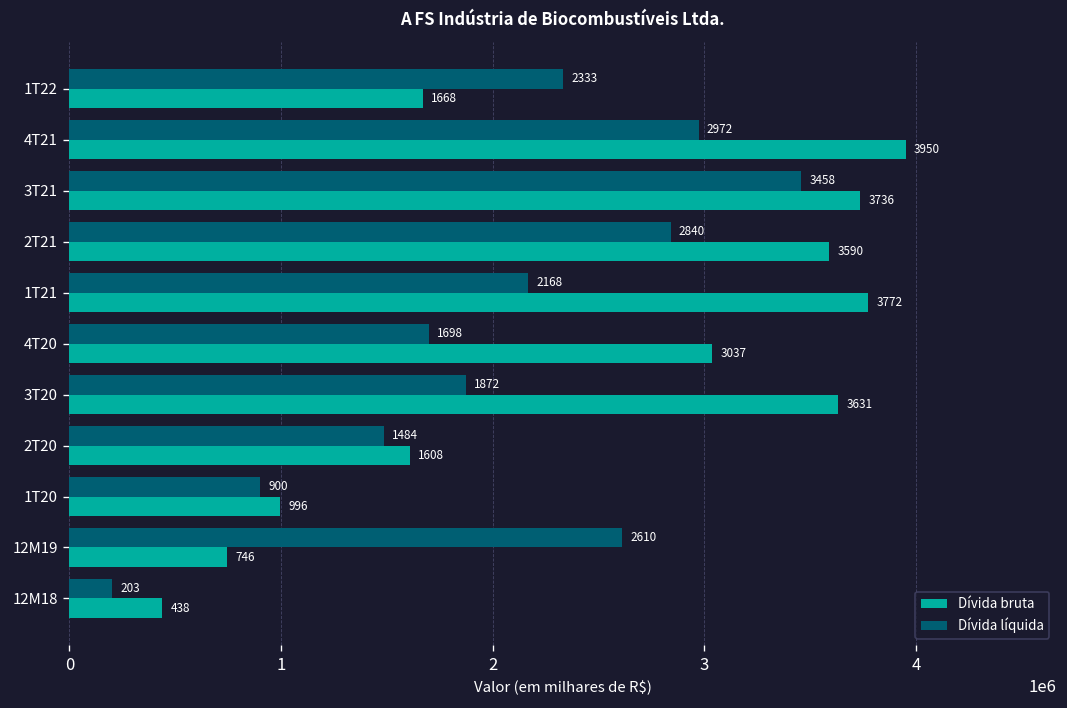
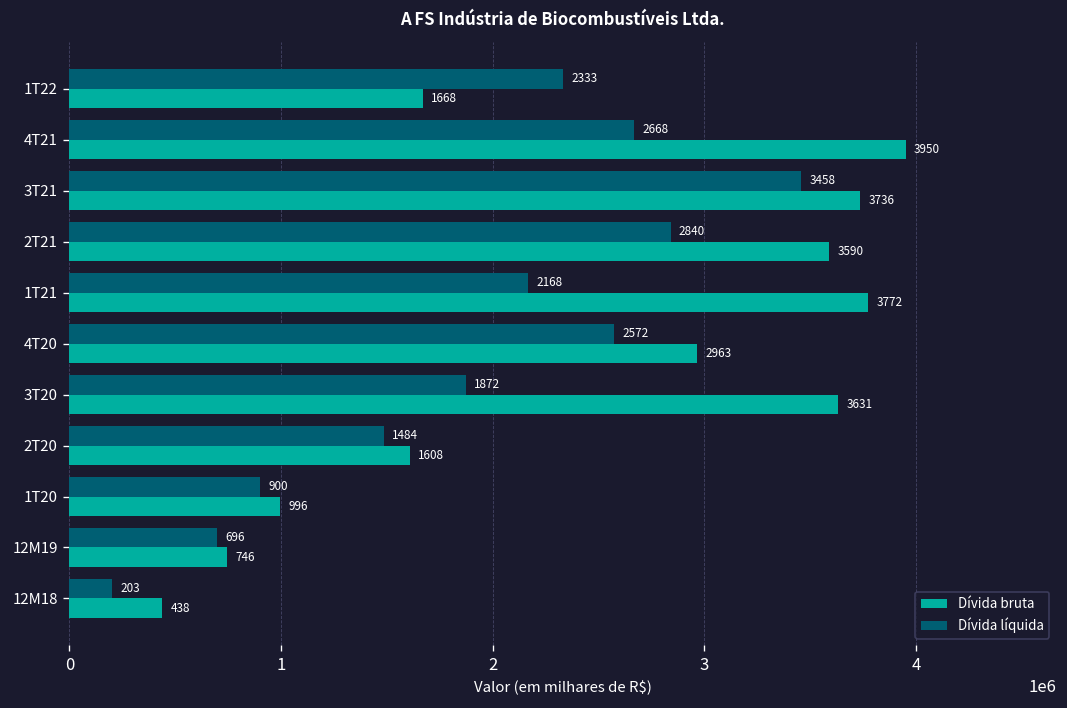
  {
    "Dívida bruta": {
-     "4T20": 3037
+     "4T20": 2963
    },
    "Dívida líquida": {
-     "4T21": 2972,
-     "4T20": 1698,
-     "12M19": 2610
+     "4T21": 2668,
+     "4T20": 2572,
+     "12M19": 696
    }
  }
